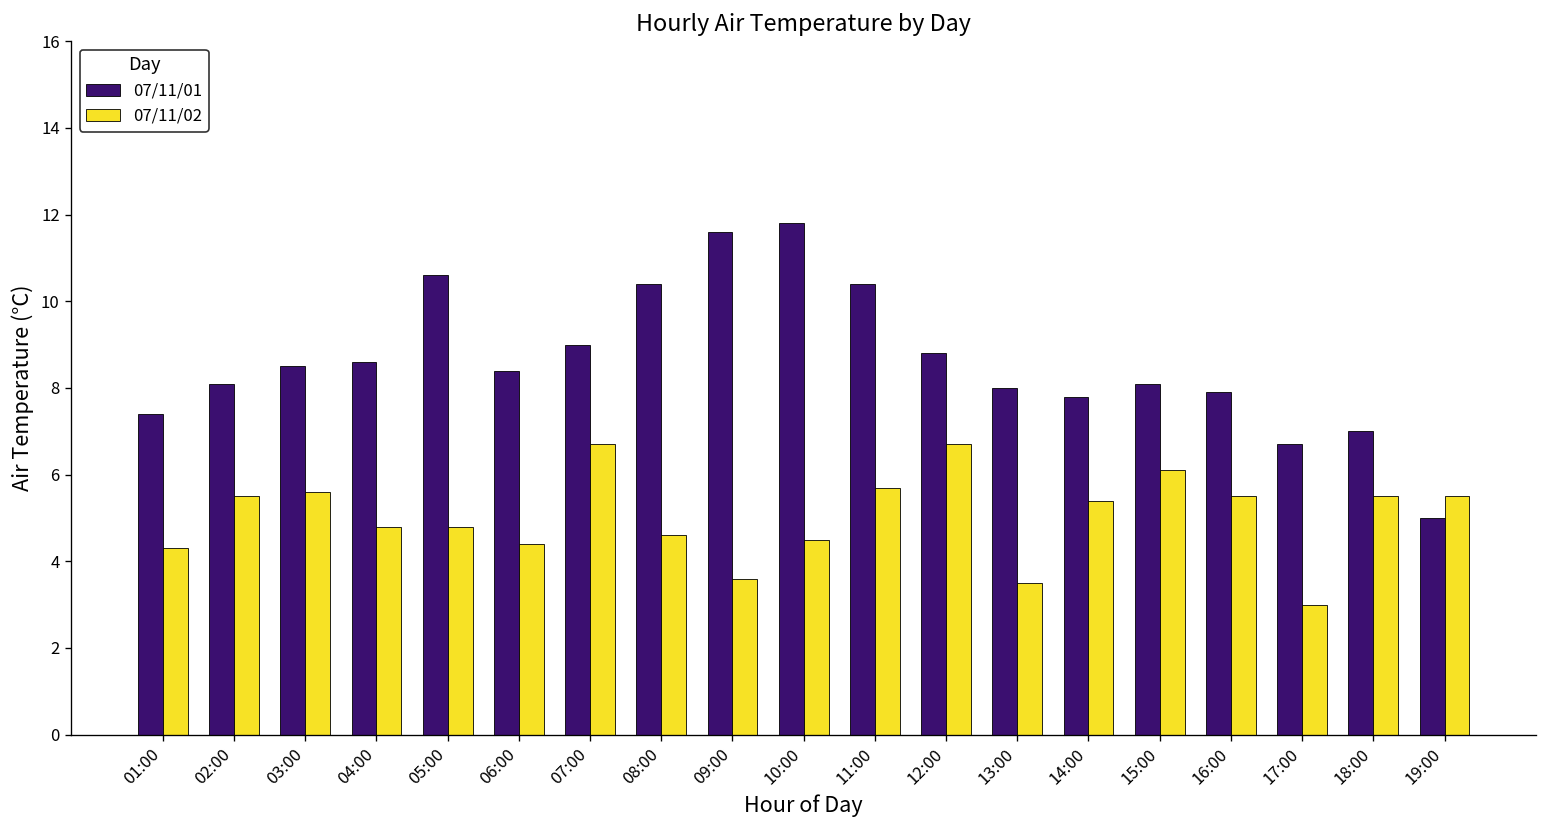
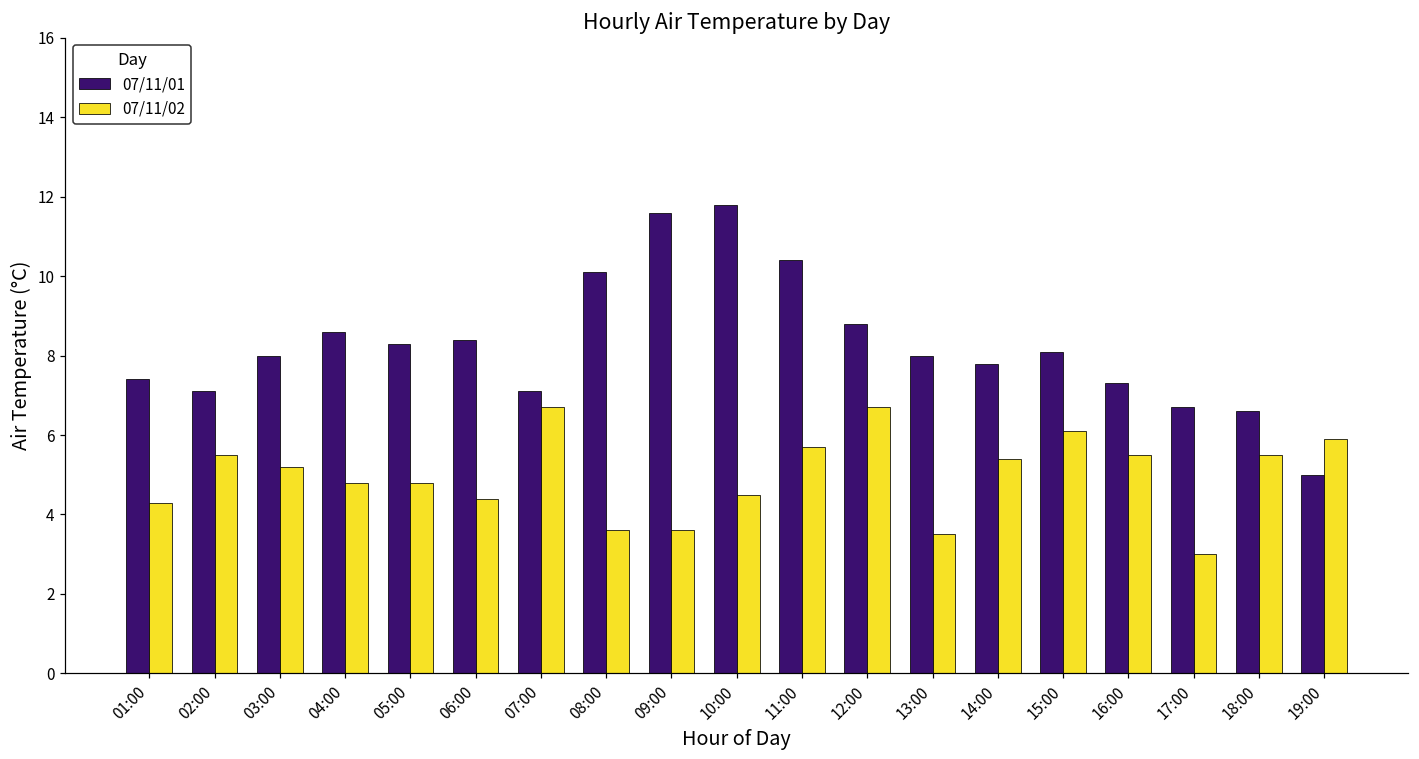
  {
    "07/11/01": {
      "01:00": 7.4,
-     "02:00": 8.1,
-     "03:00": 8.5,
+     "02:00": 7.1,
+     "03:00": 8.0,
      "04:00": 8.6,
-     "05:00": 10.6,
+     "05:00": 8.3,
      "06:00": 8.4,
-     "07:00": 9.0,
-     "08:00": 10.4,
+     "07:00": 7.1,
+     "08:00": 10.1,
      "09:00": 11.6,
      "10:00": 11.8,
      "11:00": 10.4,
      "12:00": 8.8,
      "13:00": 8.0,
      "14:00": 7.8,
      "15:00": 8.1,
-     "16:00": 7.9,
+     "16:00": 7.3,
      "17:00": 6.7,
-     "18:00": 7.0,
+     "18:00": 6.6,
      "19:00": 5.0
    },
    "07/11/02": {
      "01:00": 4.3,
      "02:00": 5.5,
-     "03:00": 5.6,
+     "03:00": 5.2,
      "04:00": 4.8,
      "05:00": 4.8,
      "06:00": 4.4,
      "07:00": 6.7,
-     "08:00": 4.6,
+     "08:00": 3.6,
      "09:00": 3.6,
      "10:00": 4.5,
      "11:00": 5.7,
      "12:00": 6.7,
      "13:00": 3.5,
      "14:00": 5.4,
      "15:00": 6.1,
      "16:00": 5.5,
      "17:00": 3.0,
      "18:00": 5.5,
-     "19:00": 5.5
+     "19:00": 5.9
    }
  }
